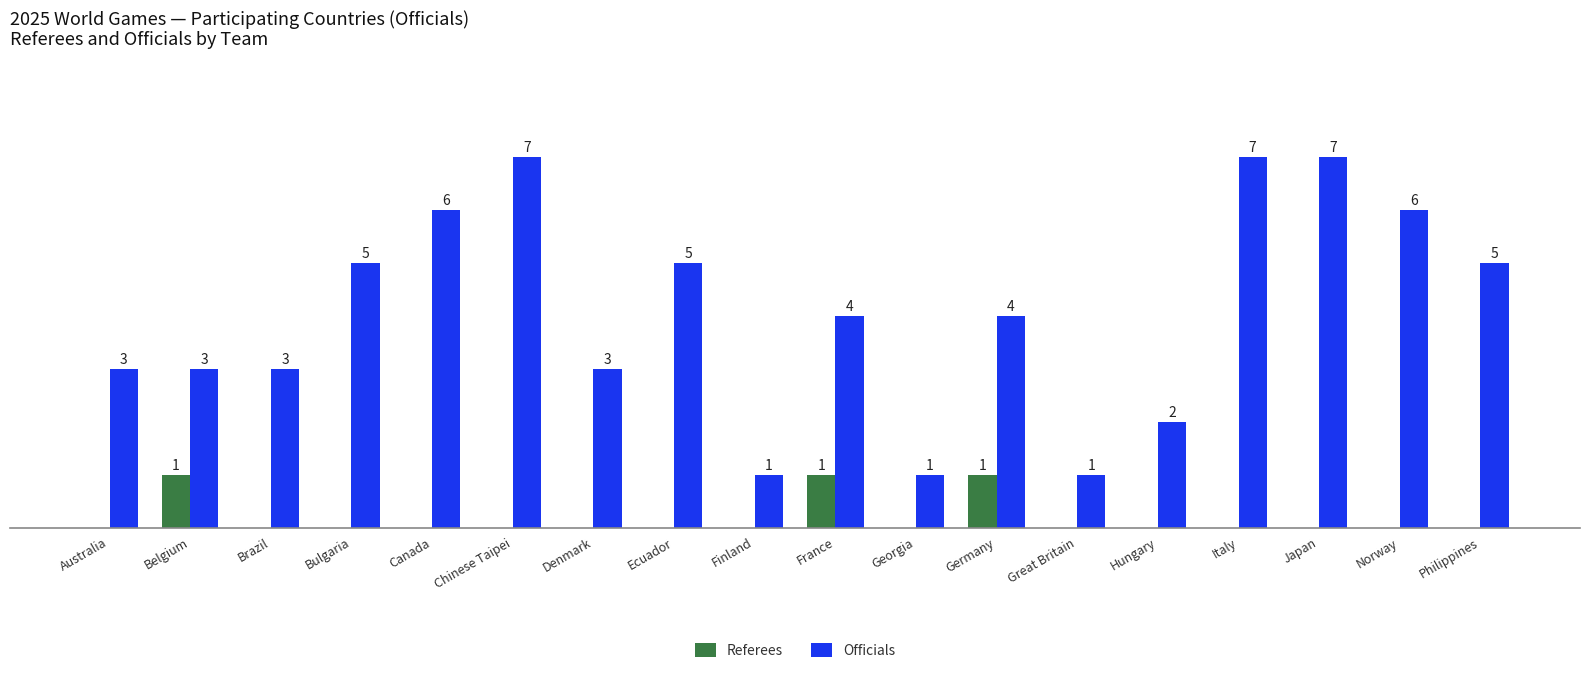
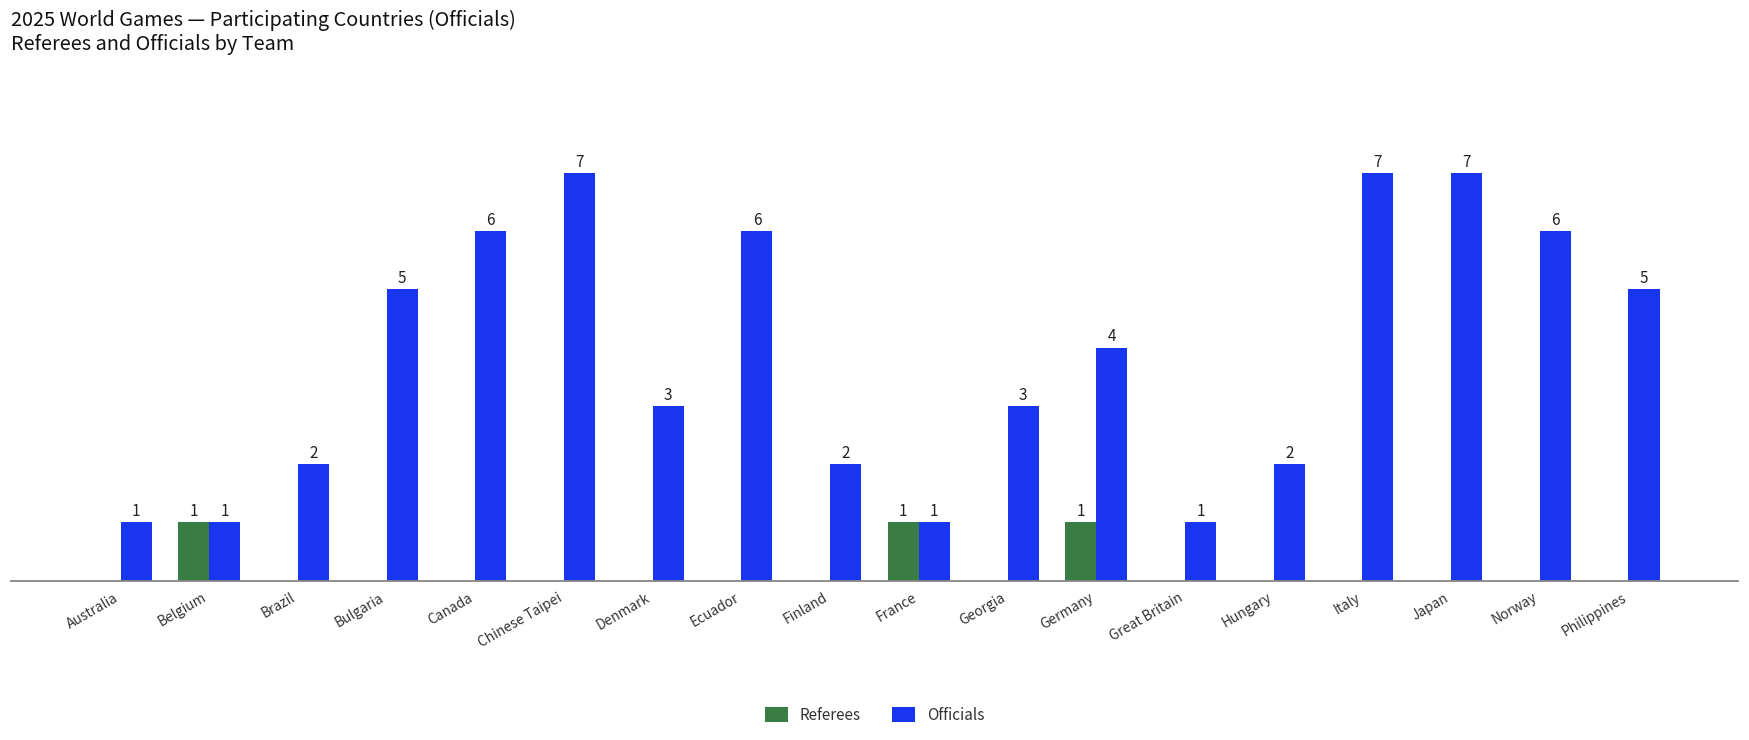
  {
    "Referees": {
      "Belgium": 1,
      "France": 1,
      "Germany": 1
    },
    "Officials": {
-     "Australia": 3,
-     "Belgium": 3,
-     "Brazil": 3,
+     "Australia": 1,
+     "Belgium": 1,
+     "Brazil": 2,
      "Bulgaria": 5,
      "Canada": 6,
      "Chinese Taipei": 7,
      "Denmark": 3,
-     "Ecuador": 5,
-     "Finland": 1,
-     "France": 4,
-     "Georgia": 1,
+     "Ecuador": 6,
+     "Finland": 2,
+     "France": 1,
+     "Georgia": 3,
      "Germany": 4,
      "Great Britain": 1,
      "Hungary": 2,
      "Italy": 7,
      "Japan": 7,
      "Norway": 6,
      "Philippines": 5
    }
  }
